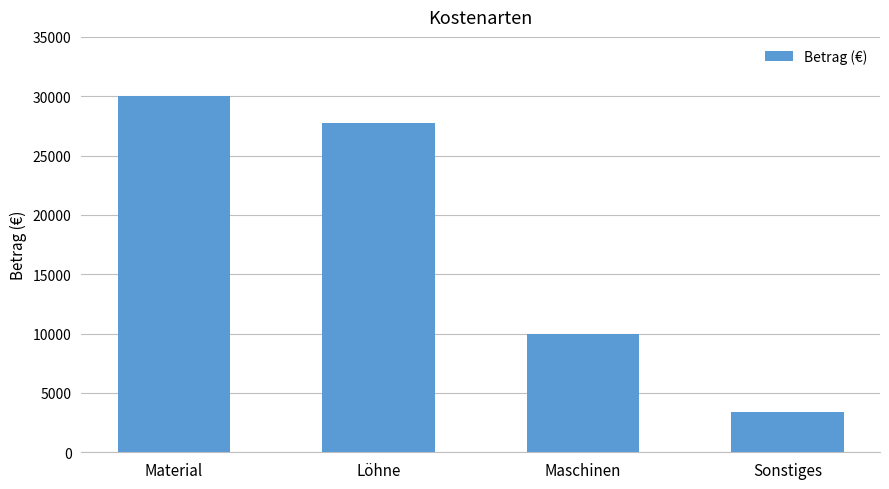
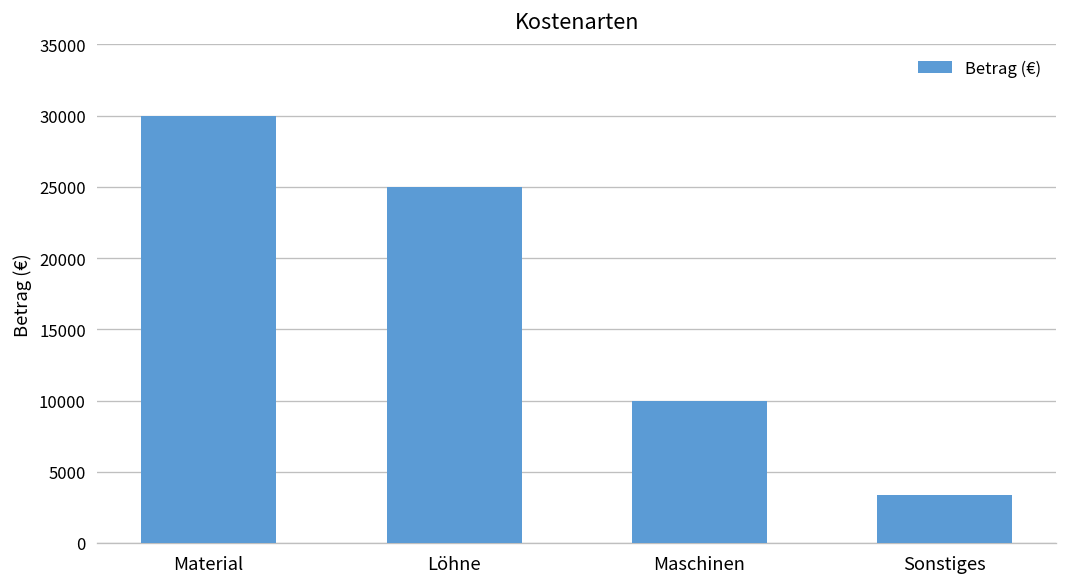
  {
    "Material": 30000,
-   "Löhne": 27700,
+   "Löhne": 25000,
    "Maschinen": 10000,
    "Sonstiges": 3400
  }
